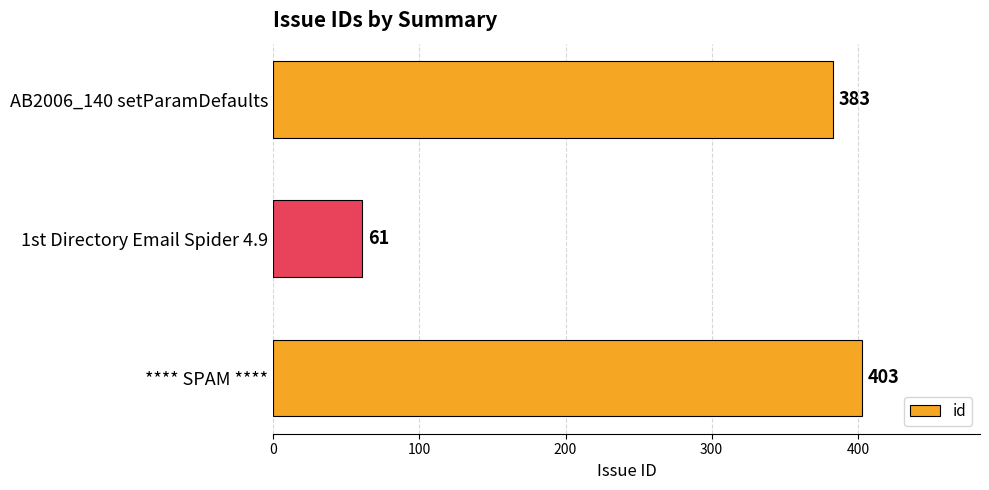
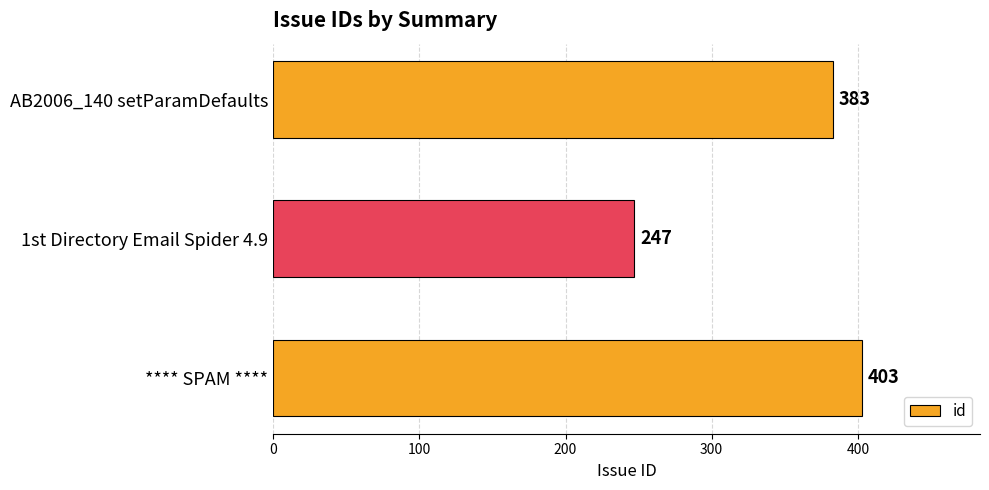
  {
    "AB2006_140 setParamDefaults": 383,
-   "1st Directory Email Spider 4.9": 61,
+   "1st Directory Email Spider 4.9": 247,
    "**** SPAM ****": 403
  }
